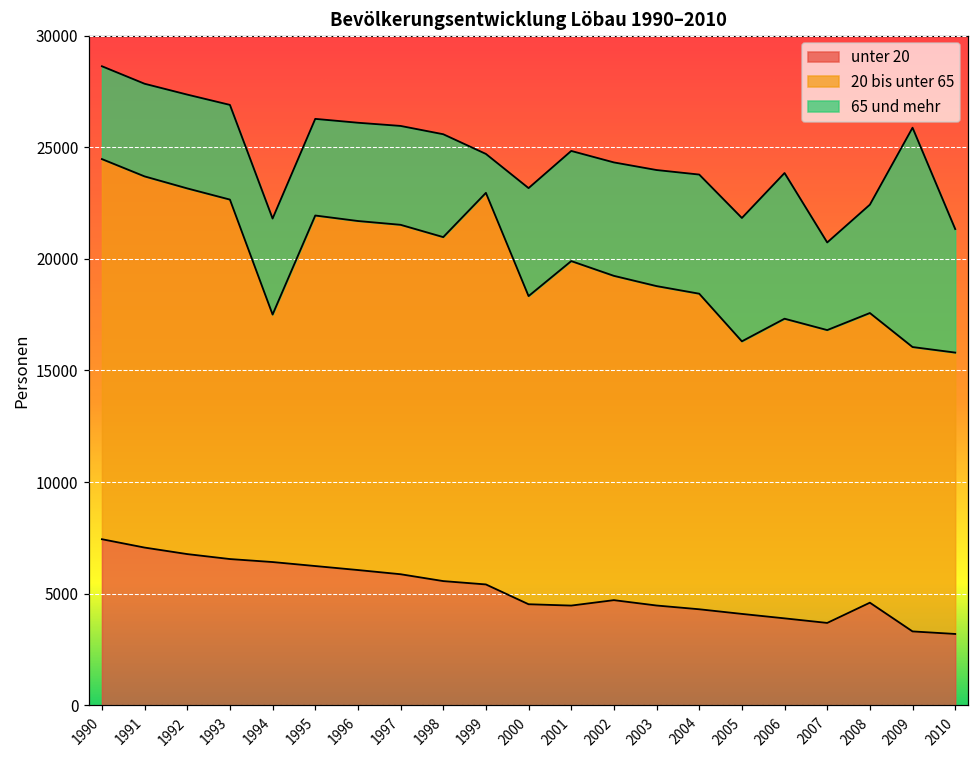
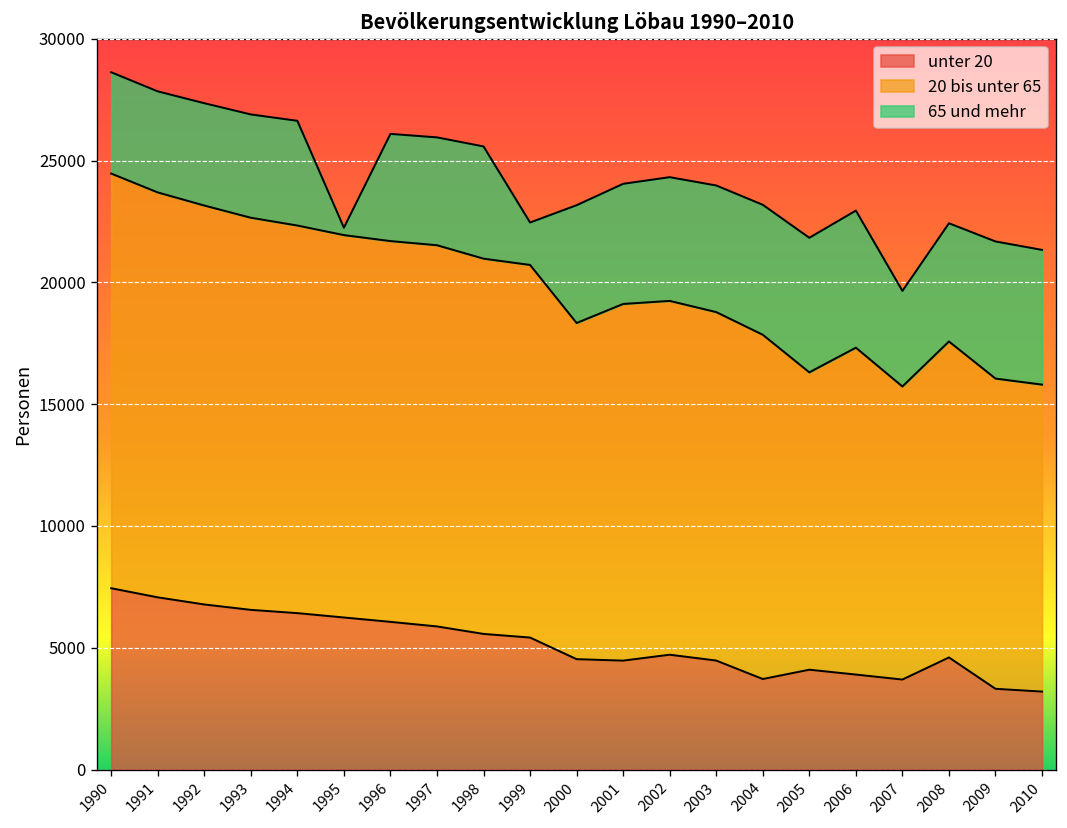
  {
    "unter 20": {
      "1990": 7400,
      "1991": 7100,
      "1992": 6800,
      "1993": 6600,
      "1994": 6400,
      "1995": 6200,
      "1996": 6100,
      "1997": 5900,
      "1998": 5600,
      "1999": 5400,
      "2000": 4500,
      "2001": 4500,
      "2002": 4700,
      "2003": 4500,
-     "2004": 4300,
+     "2004": 3700,
      "2005": 4100,
      "2006": 3900,
      "2007": 3700,
      "2008": 4600,
      "2009": 3300,
      "2010": 3200
    },
    "20 bis unter 65": {
      "1990": 17000,
      "1991": 16600,
      "1992": 16400,
      "1993": 16100,
-     "1994": 11100,
+     "1994": 15900,
      "1995": 15700,
      "1996": 15600,
      "1997": 15700,
      "1998": 15400,
-     "1999": 17500,
+     "1999": 15300,
      "2000": 13800,
-     "2001": 15400,
+     "2001": 14600,
      "2002": 14500,
      "2003": 14300,
      "2004": 14100,
      "2005": 12200,
      "2006": 13400,
-     "2007": 13100,
+     "2007": 12000,
      "2008": 13000,
      "2009": 12700,
      "2010": 12600
    },
    "65 und mehr": {
      "1990": 4200,
      "1991": 4100,
      "1992": 4200,
      "1993": 4200,
      "1994": 4300,
-     "1995": 4300,
+     "1995": 300,
      "1996": 4400,
      "1997": 4400,
      "1998": 4600,
      "1999": 1700,
      "2000": 4800,
      "2001": 4900,
      "2002": 5100,
      "2003": 5200,
      "2004": 5300,
      "2005": 5500,
-     "2006": 6500,
+     "2006": 5600,
      "2007": 3900,
      "2008": 4900,
-     "2009": 9800,
+     "2009": 5600,
      "2010": 5500
    }
  }
